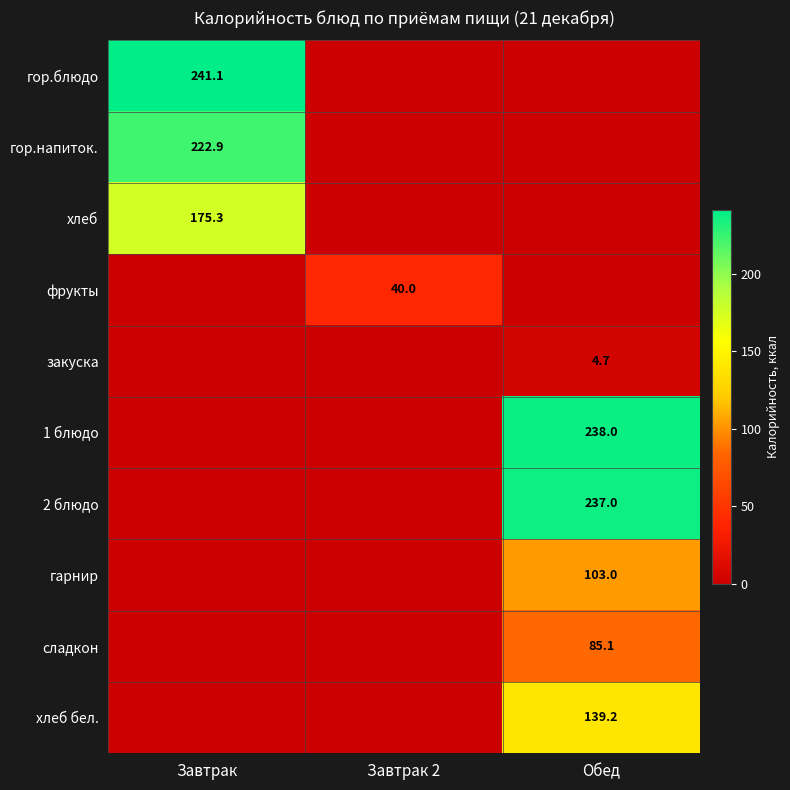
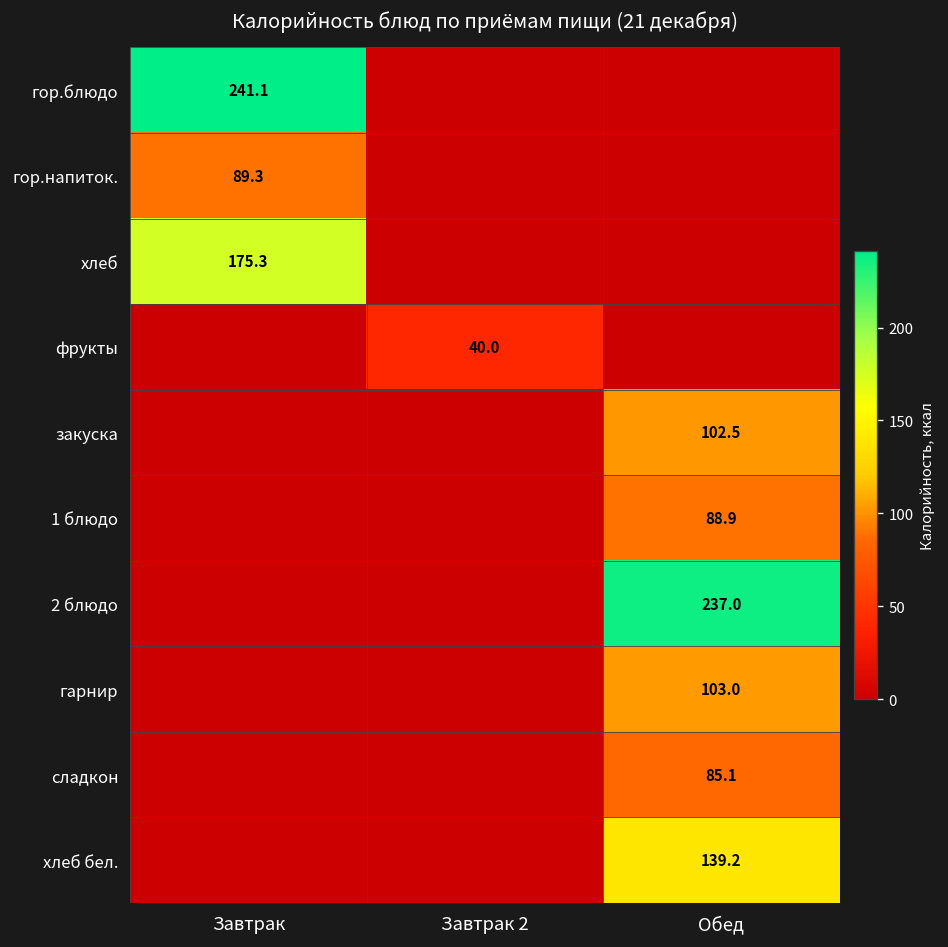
  {
    "гор.блюдо": {
      "Завтрак": 241.1
    },
    "гор.напиток.": {
-     "Завтрак": 222.9
+     "Завтрак": 89.3
    },
    "хлеб": {
      "Завтрак": 175.3
    },
    "фрукты": {
      "Завтрак 2": 40.0
    },
    "закуска": {
-     "Обед": 4.7
+     "Обед": 102.5
    },
    "1 блюдо": {
-     "Обед": 238.0
+     "Обед": 88.9
    },
    "2 блюдо": {
      "Обед": 237.0
    },
    "гарнир": {
      "Обед": 103.0
    },
    "сладкон": {
      "Обед": 85.1
    },
    "хлеб бел.": {
      "Обед": 139.2
    }
  }
